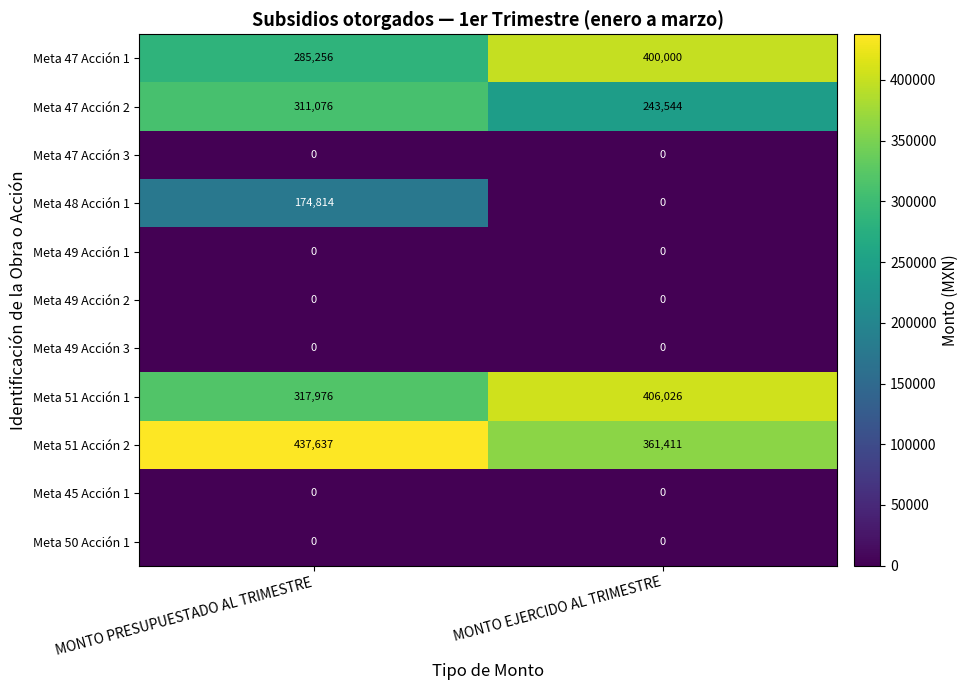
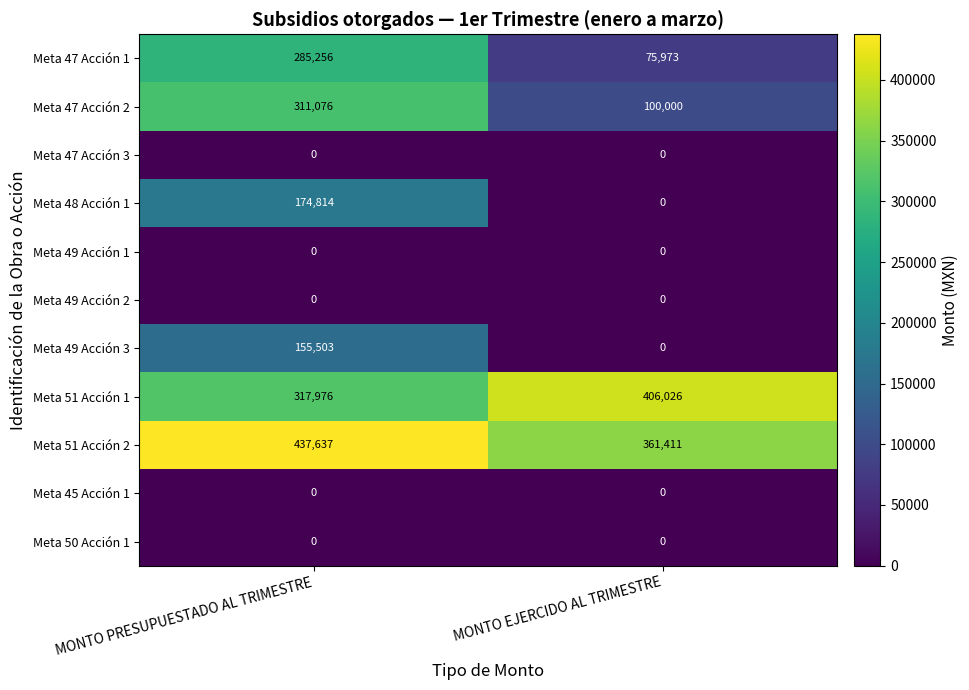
  {
    "Meta 47 Acción 1": {
      "MONTO PRESUPUESTADO AL TRIMESTRE": "285,256",
-     "MONTO EJERCIDO AL TRIMESTRE": "400,000"
+     "MONTO EJERCIDO AL TRIMESTRE": "75,973"
    },
    "Meta 47 Acción 2": {
      "MONTO PRESUPUESTADO AL TRIMESTRE": "311,076",
-     "MONTO EJERCIDO AL TRIMESTRE": "243,544"
+     "MONTO EJERCIDO AL TRIMESTRE": "100,000"
    },
    "Meta 47 Acción 3": {
      "MONTO PRESUPUESTADO AL TRIMESTRE": "0",
      "MONTO EJERCIDO AL TRIMESTRE": "0"
    },
    "Meta 48 Acción 1": {
      "MONTO PRESUPUESTADO AL TRIMESTRE": "174,814",
      "MONTO EJERCIDO AL TRIMESTRE": "0"
    },
    "Meta 49 Acción 1": {
      "MONTO PRESUPUESTADO AL TRIMESTRE": "0",
      "MONTO EJERCIDO AL TRIMESTRE": "0"
    },
    "Meta 49 Acción 2": {
      "MONTO PRESUPUESTADO AL TRIMESTRE": "0",
      "MONTO EJERCIDO AL TRIMESTRE": "0"
    },
    "Meta 49 Acción 3": {
-     "MONTO PRESUPUESTADO AL TRIMESTRE": "0",
+     "MONTO PRESUPUESTADO AL TRIMESTRE": "155,503",
      "MONTO EJERCIDO AL TRIMESTRE": "0"
    },
    "Meta 51 Acción 1": {
      "MONTO PRESUPUESTADO AL TRIMESTRE": "317,976",
      "MONTO EJERCIDO AL TRIMESTRE": "406,026"
    },
    "Meta 51 Acción 2": {
      "MONTO PRESUPUESTADO AL TRIMESTRE": "437,637",
      "MONTO EJERCIDO AL TRIMESTRE": "361,411"
    },
    "Meta 45 Acción 1": {
      "MONTO PRESUPUESTADO AL TRIMESTRE": "0",
      "MONTO EJERCIDO AL TRIMESTRE": "0"
    },
    "Meta 50 Acción 1": {
      "MONTO PRESUPUESTADO AL TRIMESTRE": "0",
      "MONTO EJERCIDO AL TRIMESTRE": "0"
    }
  }
